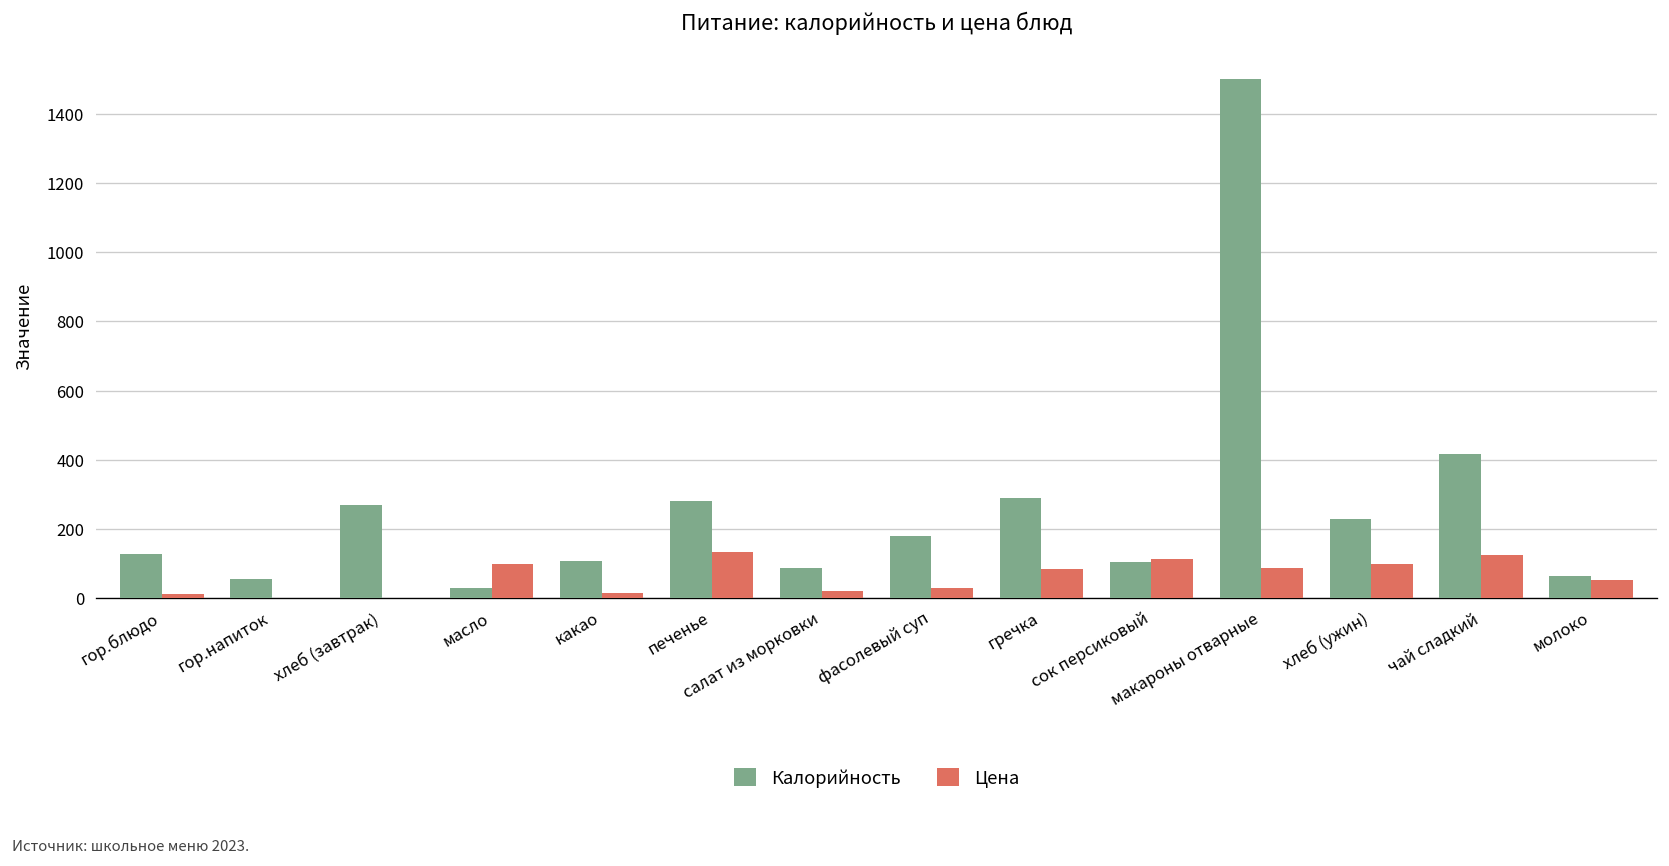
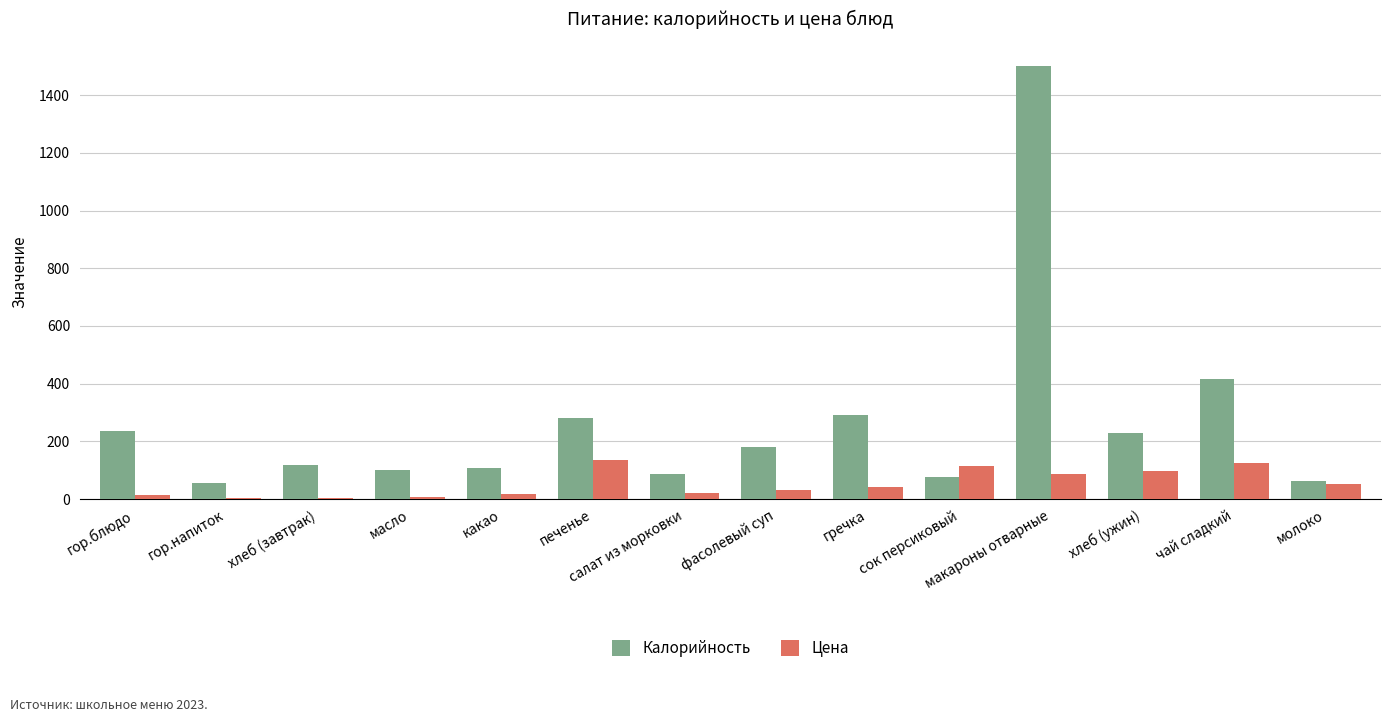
  {
    "Калорийность": {
-     "гор.блюдо": 130,
+     "гор.блюдо": 240,
      "гор.напиток": 60,
-     "хлеб (завтрак)": 270,
-     "масло": 30,
+     "хлеб (завтрак)": 120,
+     "масло": 100,
      "какао": 110,
      "печенье": 280,
      "салат из морковки": 90,
      "фасолевый суп": 180,
      "гречка": 290,
-     "сок персиковый": 110,
+     "сок персиковый": 80,
      "макароны отварные": 1500,
      "хлеб (ужин)": 230,
      "чай сладкий": 420,
      "молоко": 60
    },
    "Цена": {
      "гор.блюдо": 10,
-     "масло": 100,
+     "масло": 10,
      "какао": 20,
      "печенье": 140,
      "салат из морковки": 20,
      "фасолевый суп": 30,
-     "гречка": 90,
+     "гречка": 40,
      "сок персиковый": 110,
      "макароны отварные": 90,
      "хлеб (ужин)": 100,
      "чай сладкий": 120,
      "молоко": 50
    }
  }
